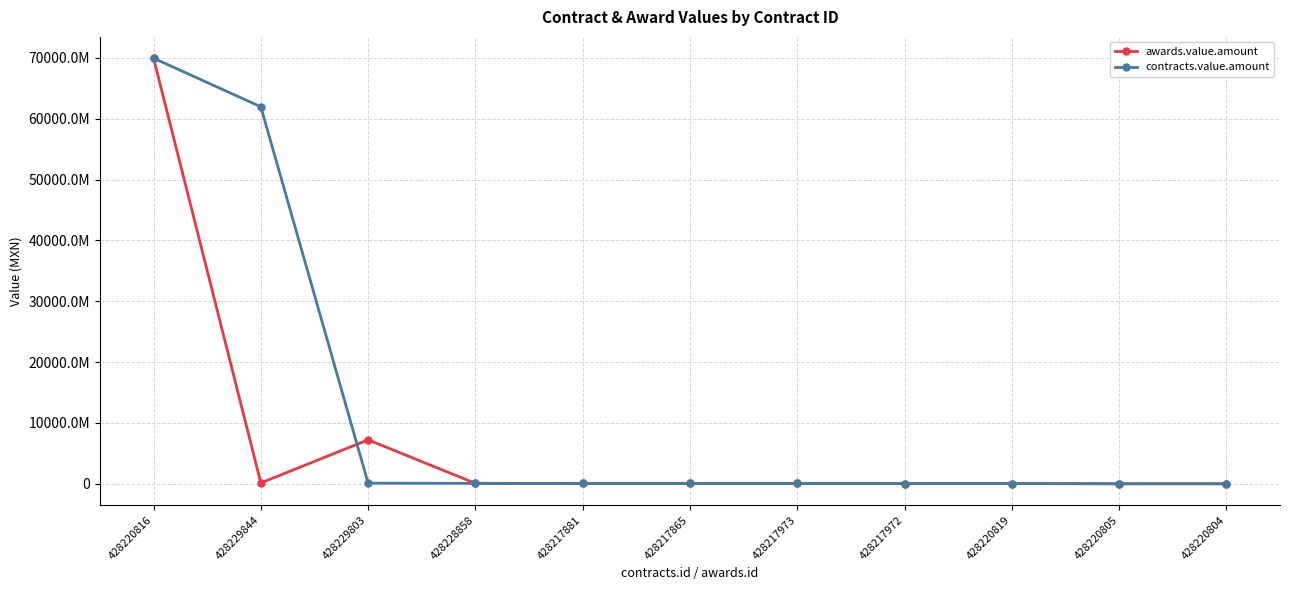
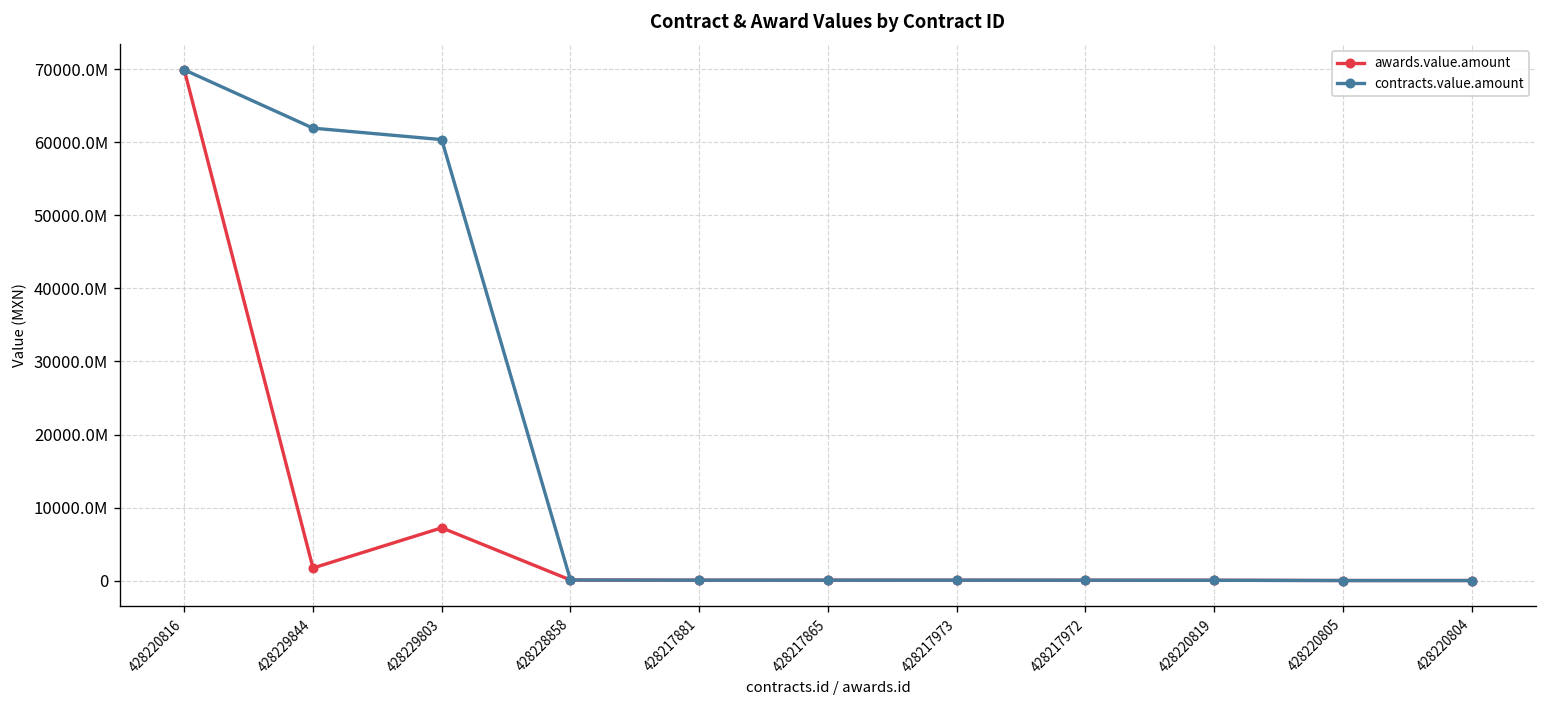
  {
    "awards.value.amount": {
-     "428229844": 0,
+     "428229844": 2000000000,
      "428229803": 7000000000
    },
    "contracts.value.amount": {
      "428229844": 62000000000,
-     "428229803": 0
+     "428229803": 60000000000
    }
  }
